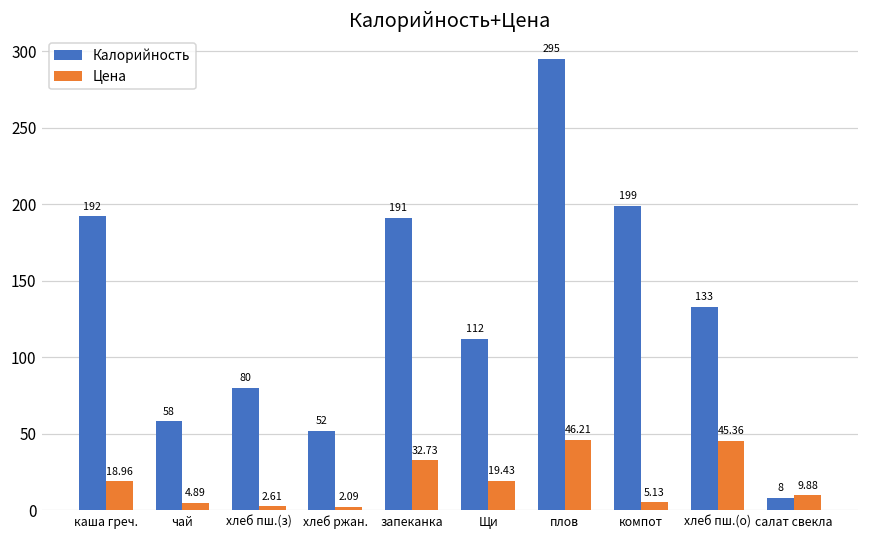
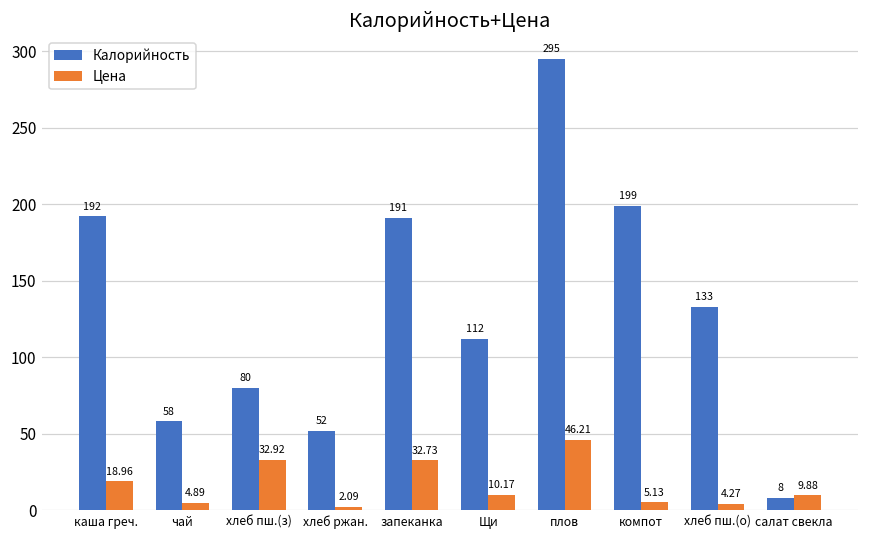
  {
    "Калорийность": {
      "каша греч.": 192,
      "чай": 58,
      "хлеб пш.(з)": 80,
      "хлеб ржан.": 52,
      "запеканка": 191,
      "Щи": 112,
      "плов": 295,
      "компот": 199,
      "хлеб пш.(о)": 133,
      "салат свекла": 8
    },
    "Цена": {
      "каша греч.": 18.96,
      "чай": 4.89,
-     "хлеб пш.(з)": 2.61,
+     "хлеб пш.(з)": 32.92,
      "хлеб ржан.": 2.09,
      "запеканка": 32.73,
-     "Щи": 19.43,
+     "Щи": 10.17,
      "плов": 46.21,
      "компот": 5.13,
-     "хлеб пш.(о)": 45.36,
+     "хлеб пш.(о)": 4.27,
      "салат свекла": 9.88
    }
  }
